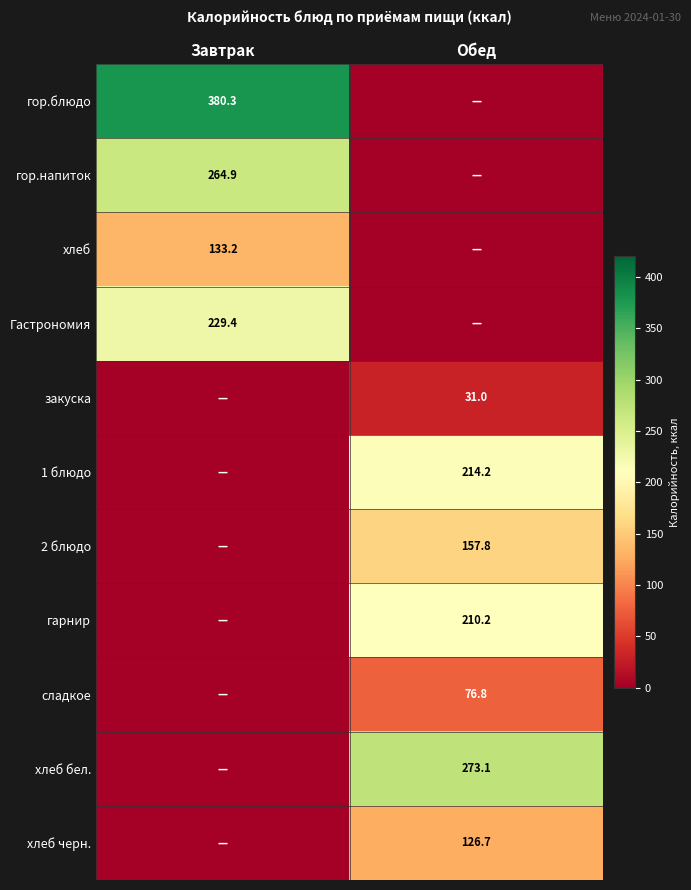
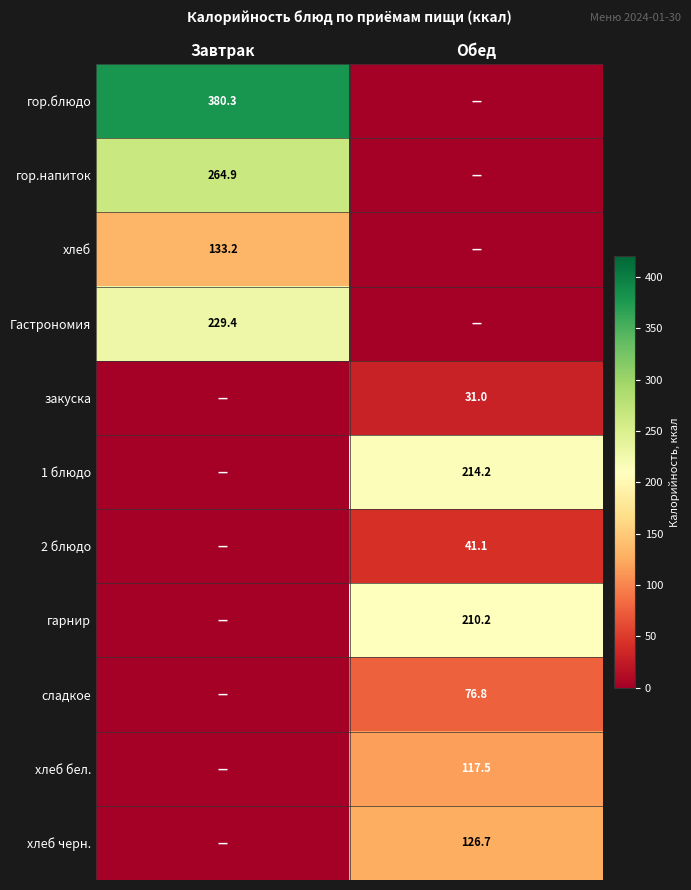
  {
    "гор.блюдо": {
      "Завтрак": 380.3
    },
    "гор.напиток": {
      "Завтрак": 264.9
    },
    "хлеб": {
      "Завтрак": 133.2
    },
    "Гастрономия": {
      "Завтрак": 229.4
    },
    "закуска": {
      "Обед": 31.0
    },
    "1 блюдо": {
      "Обед": 214.2
    },
    "2 блюдо": {
-     "Обед": 157.8
+     "Обед": 41.1
    },
    "гарнир": {
      "Обед": 210.2
    },
    "сладкое": {
      "Обед": 76.8
    },
    "хлеб бел.": {
-     "Обед": 273.1
+     "Обед": 117.5
    },
    "хлеб черн.": {
      "Обед": 126.7
    }
  }
